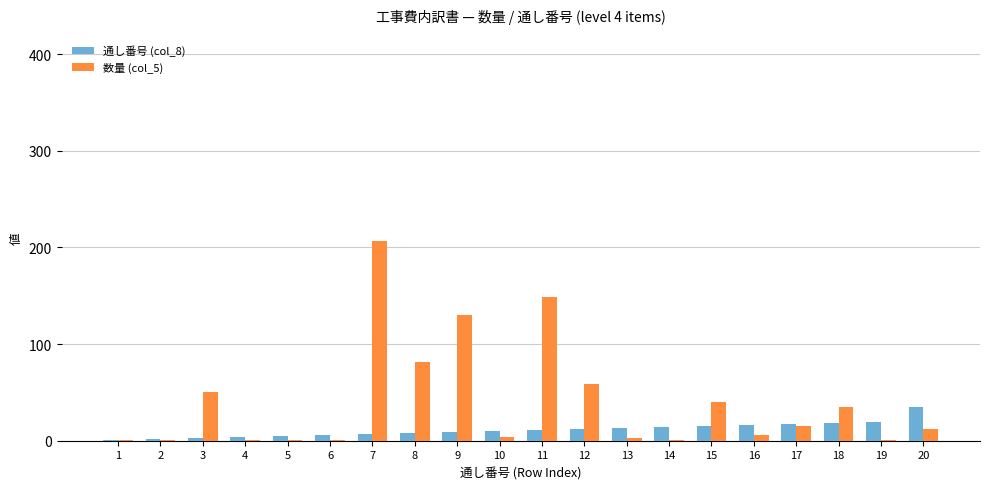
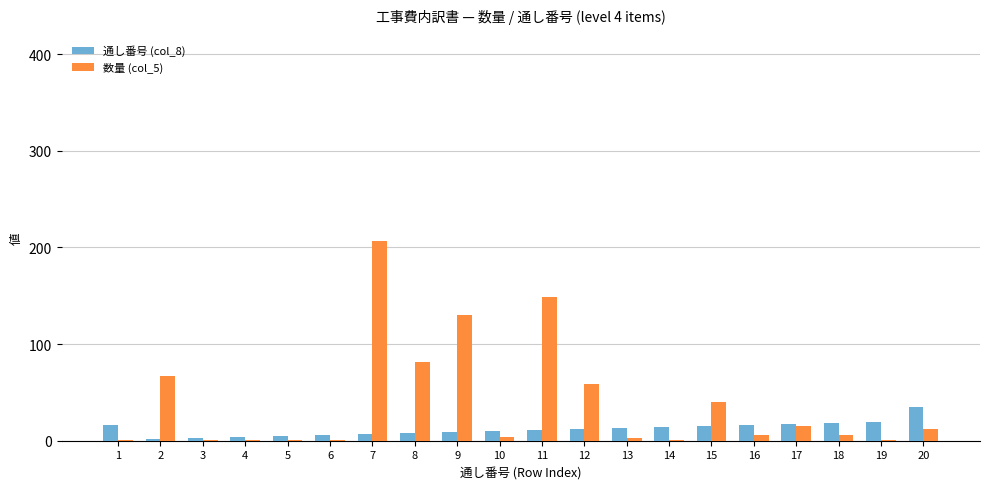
  {
    "通し番号 (col_8)": {
-     "1": 0,
+     "1": 20,
      "3": 0,
      "4": 0,
      "5": 10,
      "6": 10,
      "7": 10,
      "8": 10,
      "9": 10,
      "10": 10,
      "11": 10,
      "12": 10,
      "13": 10,
      "14": 10,
      "15": 20,
      "16": 20,
      "17": 20,
      "18": 20,
      "19": 20,
      "20": 40
    },
    "数量 (col_5)": {
-     "2": 0,
-     "3": 50,
+     "2": 70,
+     "3": 0,
      "7": 210,
      "8": 80,
      "9": 130,
      "10": 0,
      "11": 150,
      "12": 60,
      "13": 0,
      "15": 40,
      "16": 10,
      "17": 10,
-     "18": 40,
+     "18": 10,
      "20": 10
    }
  }
